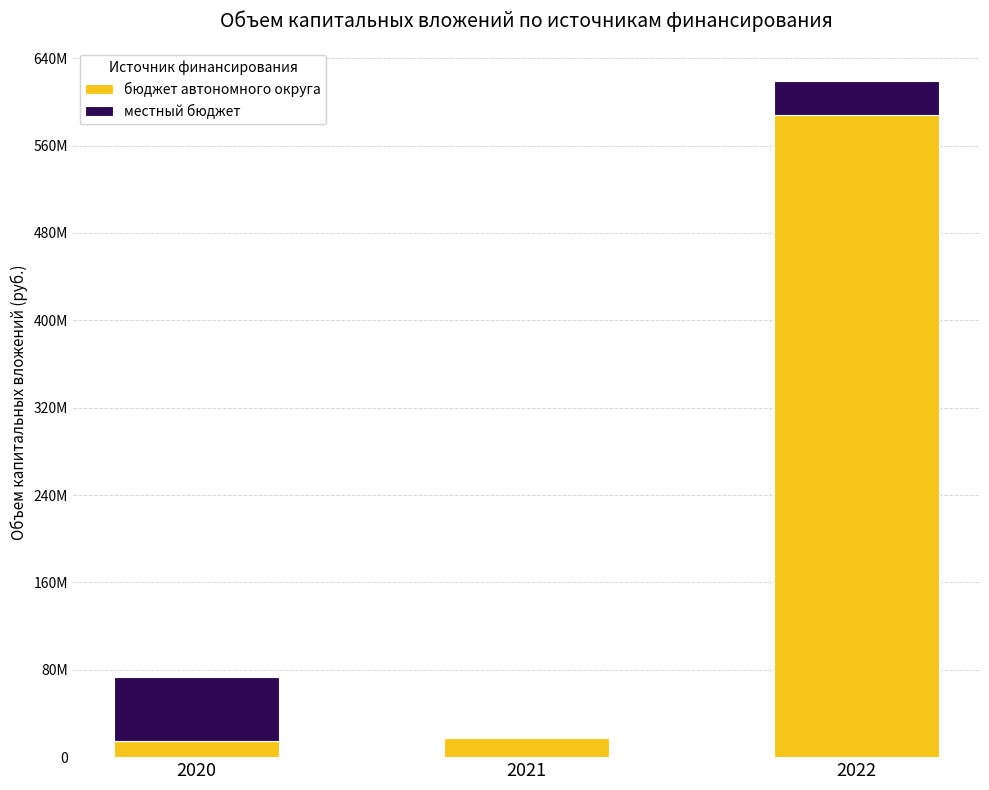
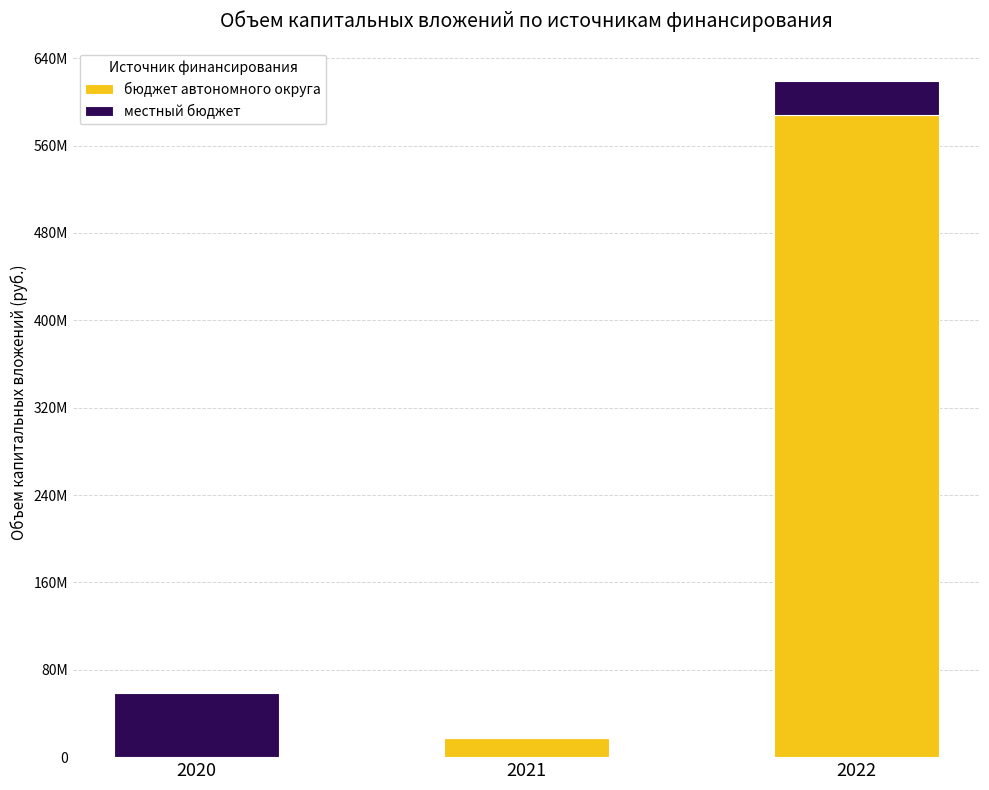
  {
    "бюджет автономного округа": {
-     "2020": 15000000,
+     "2020": 0,
      "2021": 18000000,
      "2022": 588000000
    },
    "местный бюджет": {
      "2020": 58000000,
      "2021": 0,
      "2022": 31000000
    }
  }
